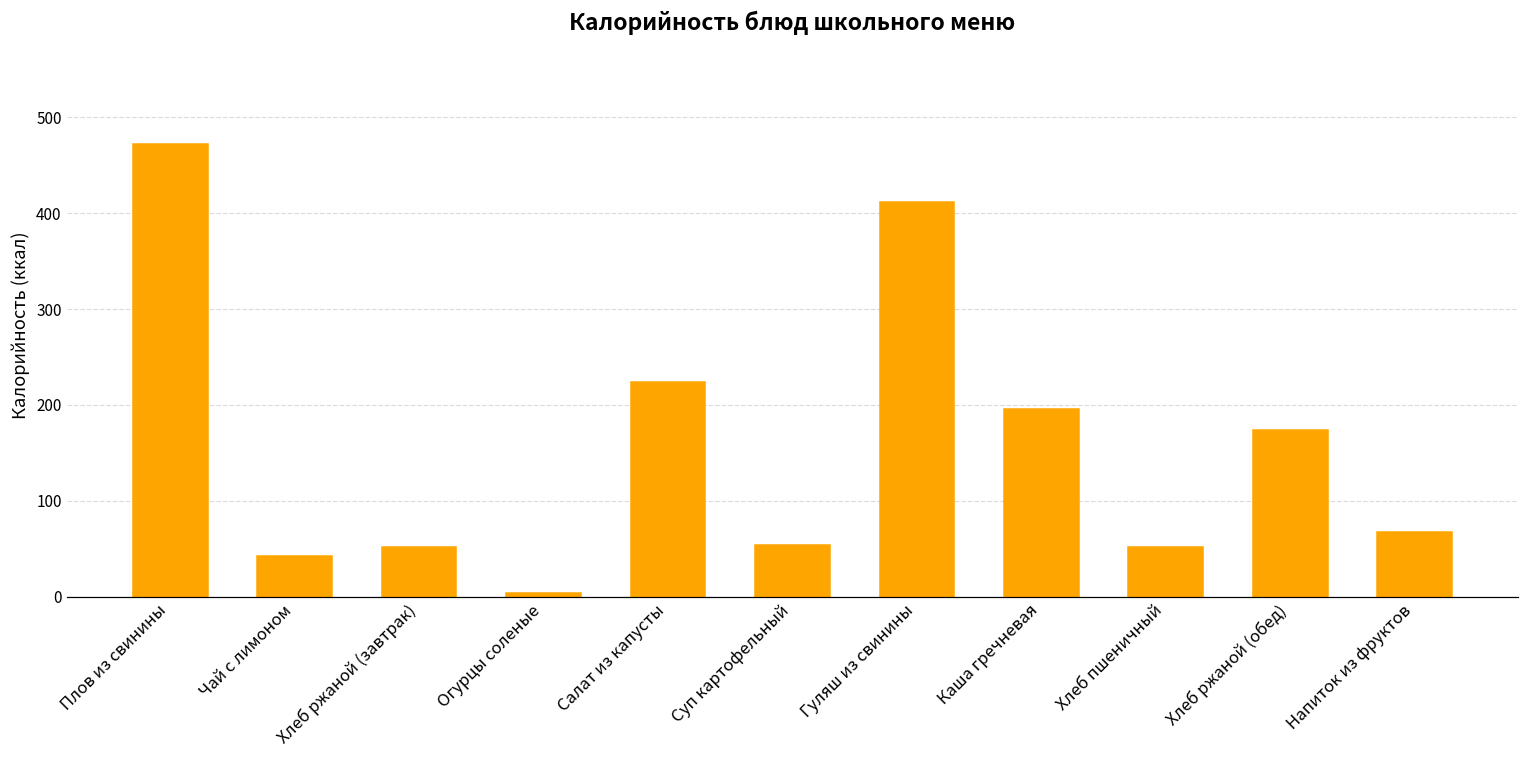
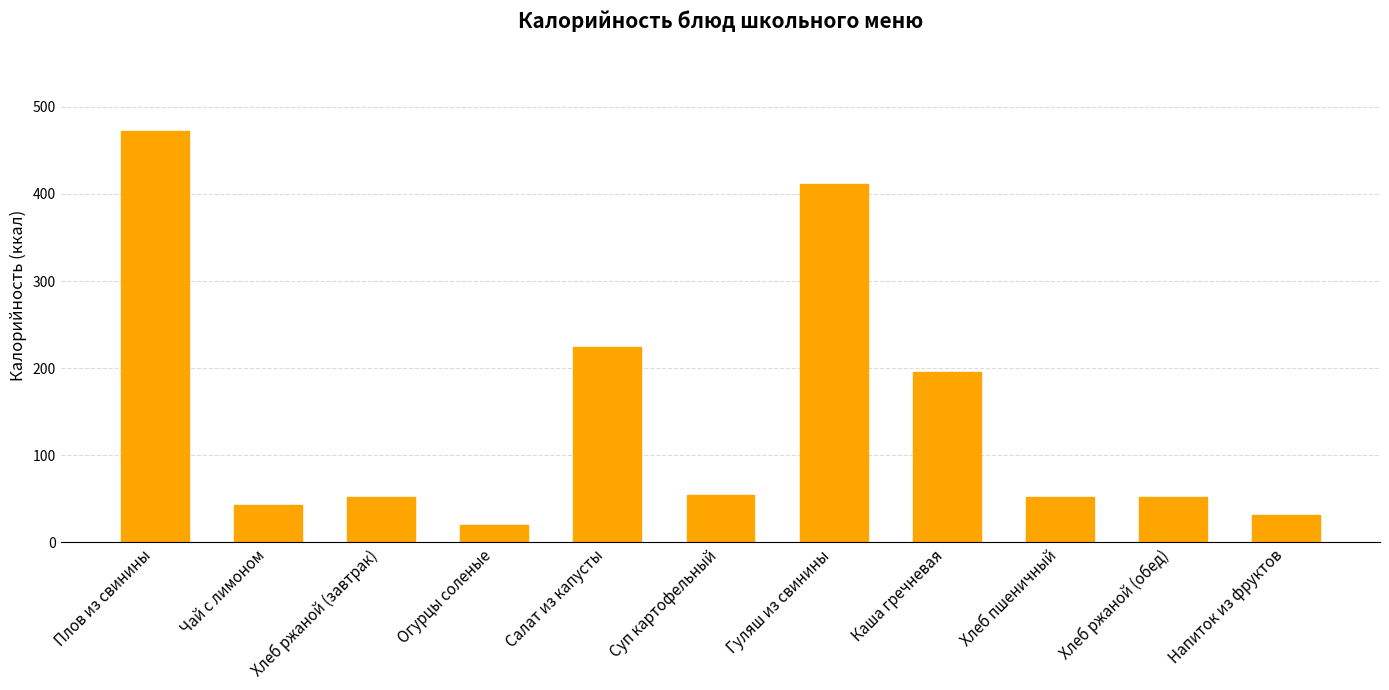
  {
    "Плов из свинины": 470,
    "Чай с лимоном": 40,
    "Хлеб ржаной (завтрак)": 50,
-   "Огурцы соленые": 0,
+   "Огурцы соленые": 20,
    "Салат из капусты": 220,
    "Суп картофельный": 50,
    "Гуляш из свинины": 410,
    "Каша гречневая": 200,
    "Хлеб пшеничный": 50,
-   "Хлеб ржаной (обед)": 170,
-   "Напиток из фруктов": 70
+   "Хлеб ржаной (обед)": 50,
+   "Напиток из фруктов": 30
  }
